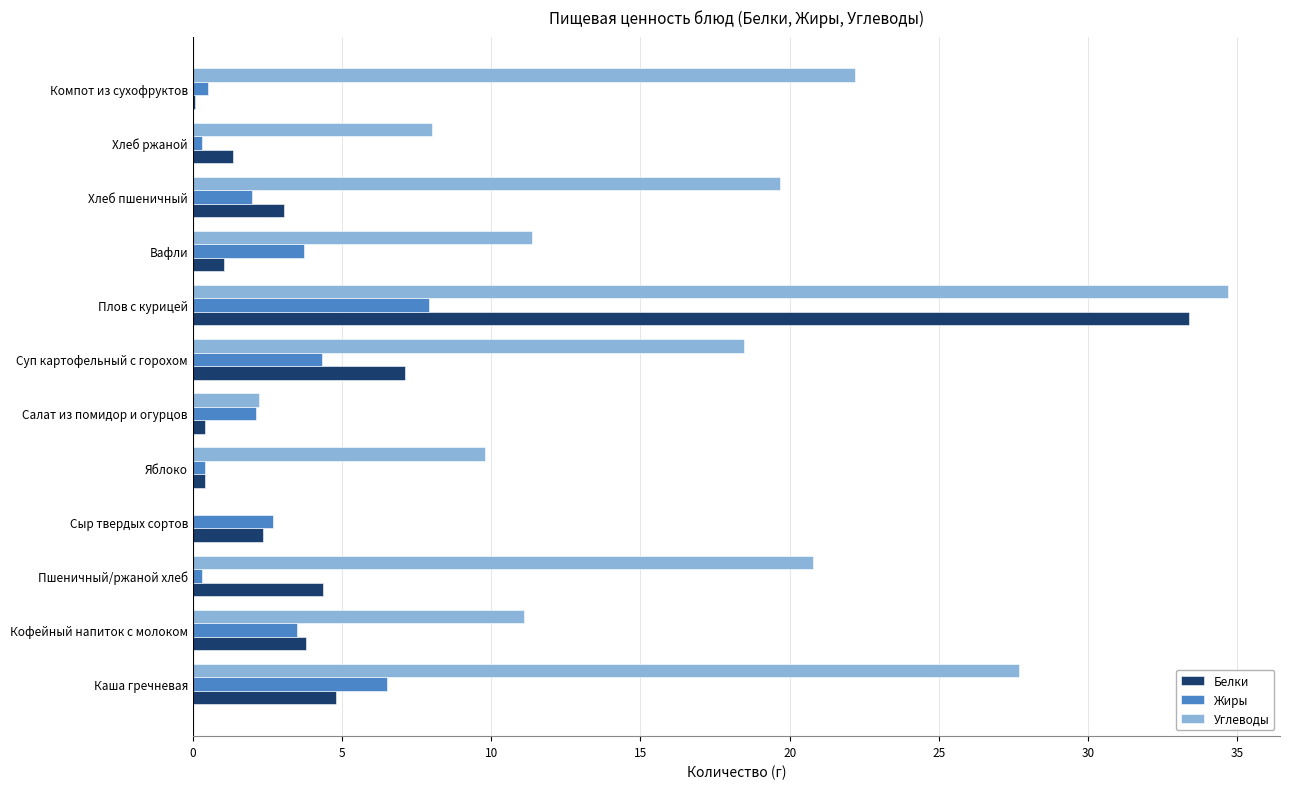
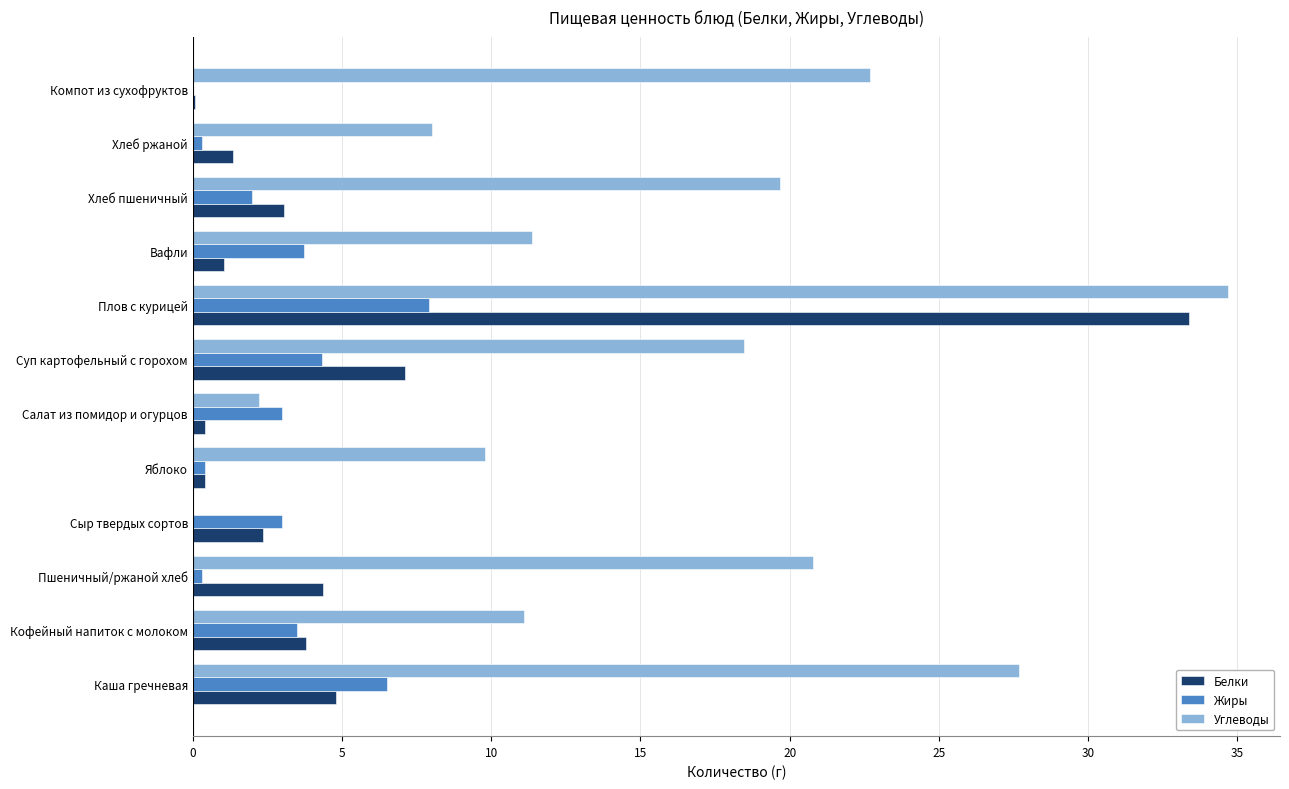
  {
    "Белки": {
      "Хлеб ржаной": 1.4,
      "Хлеб пшеничный": 3.0,
      "Вафли": 1.0,
      "Плов с курицей": 33.4,
      "Суп картофельный с горохом": 7.1,
      "Салат из помидор и огурцов": 0.4,
      "Яблоко": 0.4,
      "Сыр твердых сортов": 2.3,
      "Пшеничный/ржаной хлеб": 4.4,
      "Кофейный напиток с молоком": 3.8,
      "Каша гречневая": 4.8
    },
    "Жиры": {
-     "Компот из сухофруктов": 0.5,
+     "Компот из сухофруктов": 0.0,
      "Хлеб ржаной": 0.3,
      "Хлеб пшеничный": 2.0,
      "Вафли": 3.7,
      "Плов с курицей": 7.9,
      "Суп картофельный с горохом": 4.3,
-     "Салат из помидор и огурцов": 2.1,
+     "Салат из помидор и огурцов": 3.0,
      "Яблоко": 0.4,
-     "Сыр твердых сортов": 2.7,
+     "Сыр твердых сортов": 3.0,
      "Пшеничный/ржаной хлеб": 0.3,
      "Кофейный напиток с молоком": 3.5,
      "Каша гречневая": 6.5
    },
    "Углеводы": {
-     "Компот из сухофруктов": 22.2,
+     "Компот из сухофруктов": 22.7,
      "Хлеб ржаной": 8.0,
      "Хлеб пшеничный": 19.7,
      "Вафли": 11.4,
      "Плов с курицей": 34.7,
      "Суп картофельный с горохом": 18.5,
      "Салат из помидор и огурцов": 2.2,
      "Яблоко": 9.8,
      "Сыр твердых сортов": 0.0,
      "Пшеничный/ржаной хлеб": 20.8,
      "Кофейный напиток с молоком": 11.1,
      "Каша гречневая": 27.7
    }
  }
